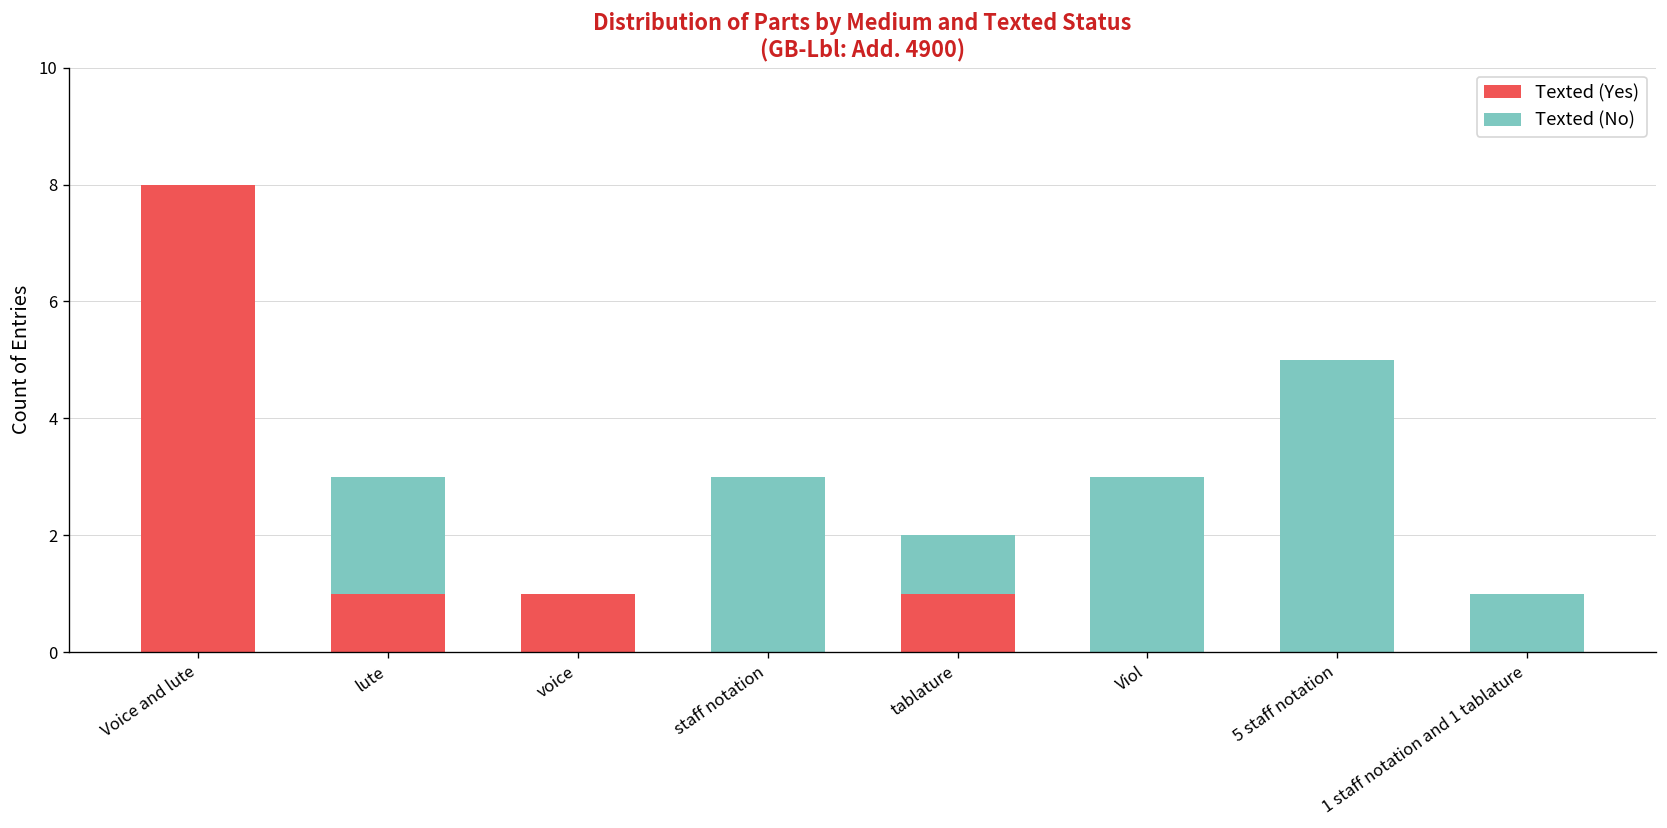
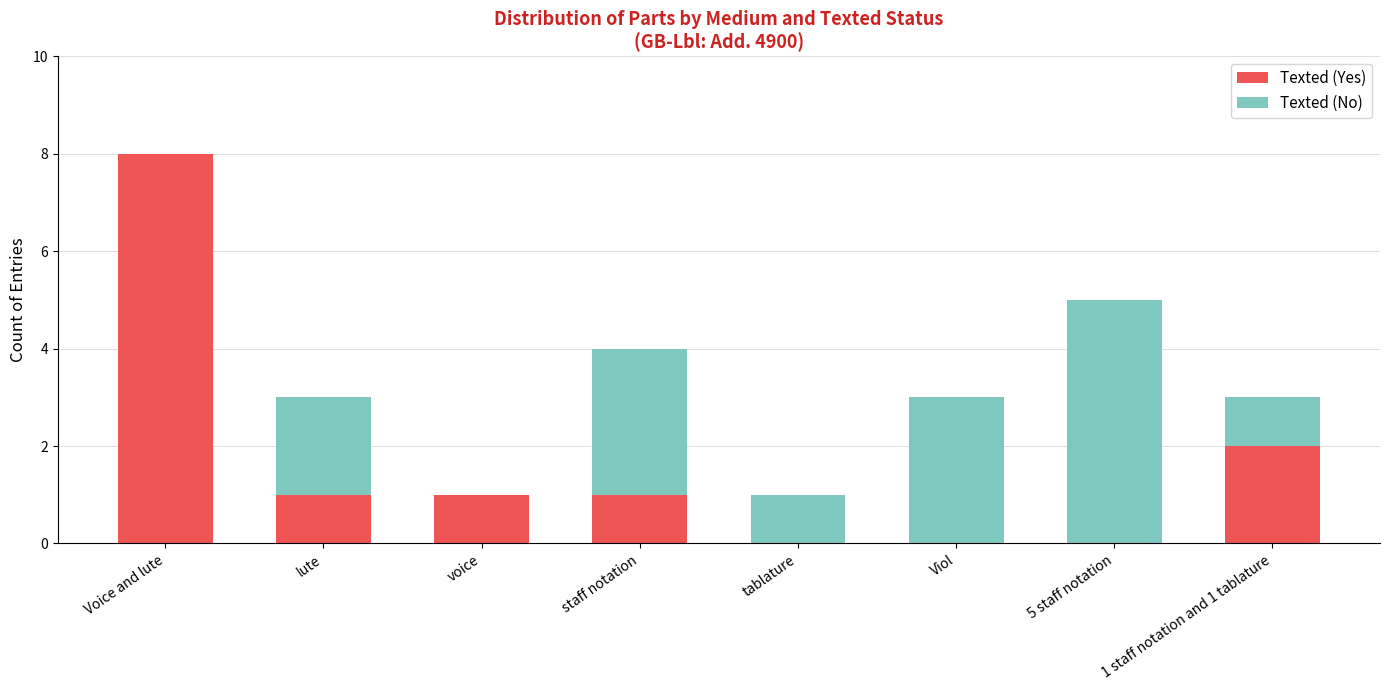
  {
    "Texted (Yes)": {
      "Voice and lute": 8,
      "lute": 1,
      "voice": 1,
-     "staff notation": 0,
-     "tablature": 1,
+     "staff notation": 1,
+     "tablature": 0,
      "Viol": 0,
      "5 staff notation": 0,
-     "1 staff notation and 1 tablature": 0
+     "1 staff notation and 1 tablature": 2
    },
    "Texted (No)": {
      "Voice and lute": 0,
      "lute": 2,
      "voice": 0,
      "staff notation": 3,
      "tablature": 1,
      "Viol": 3,
      "5 staff notation": 5,
      "1 staff notation and 1 tablature": 1
    }
  }
